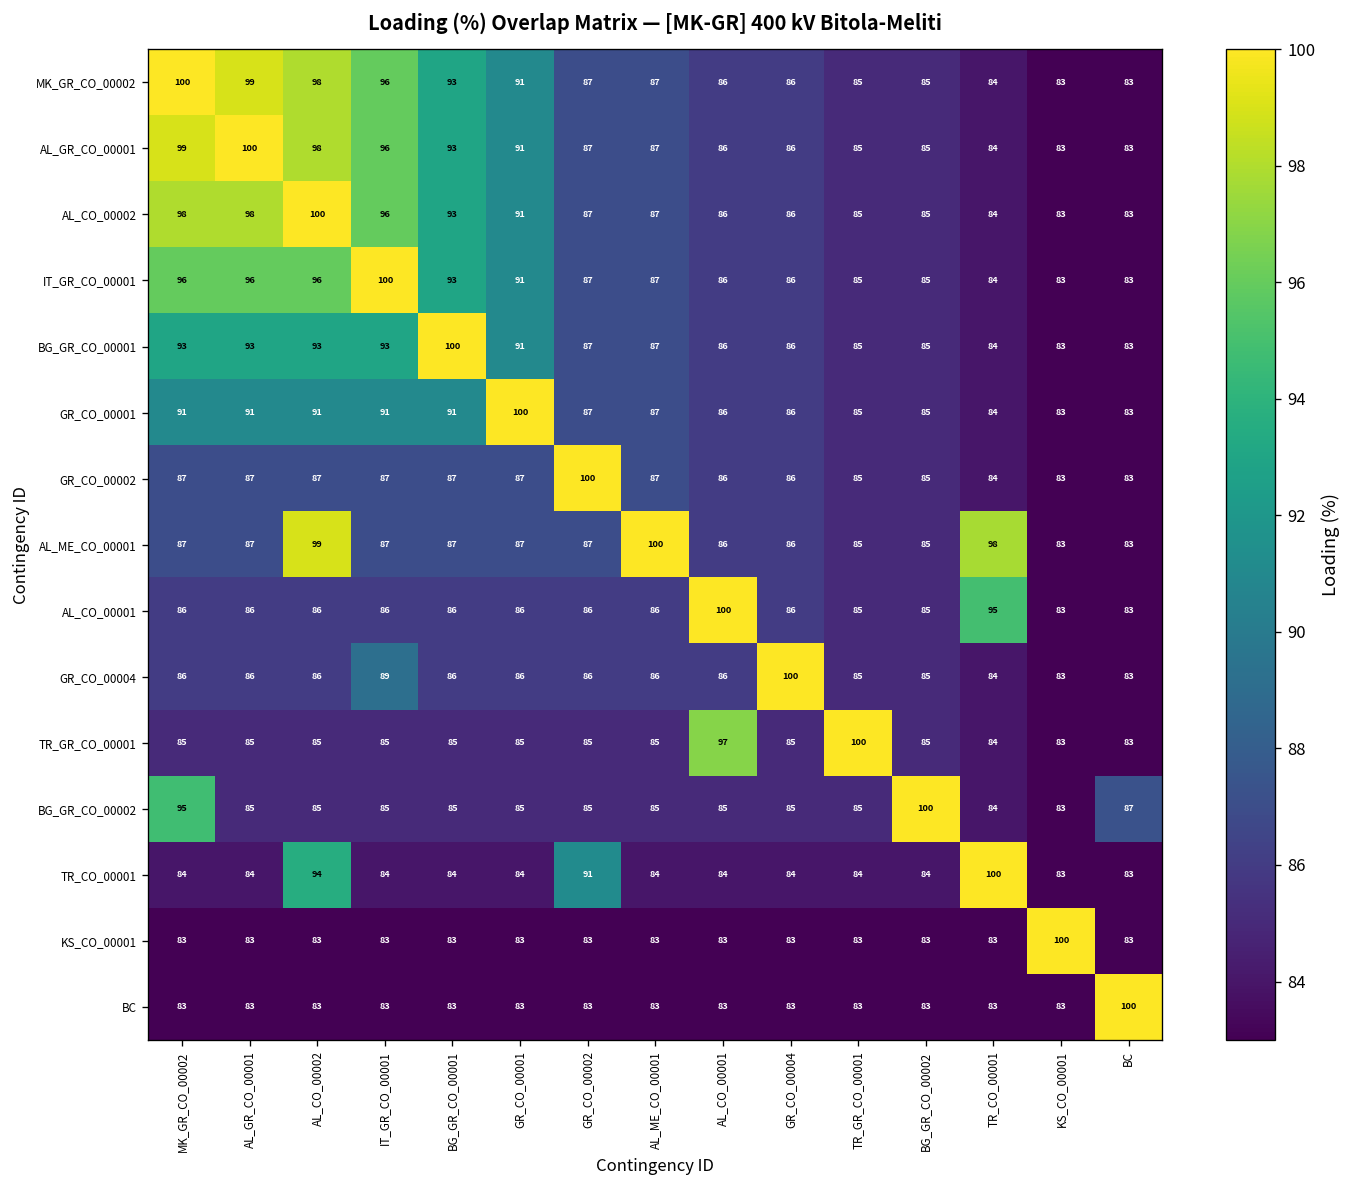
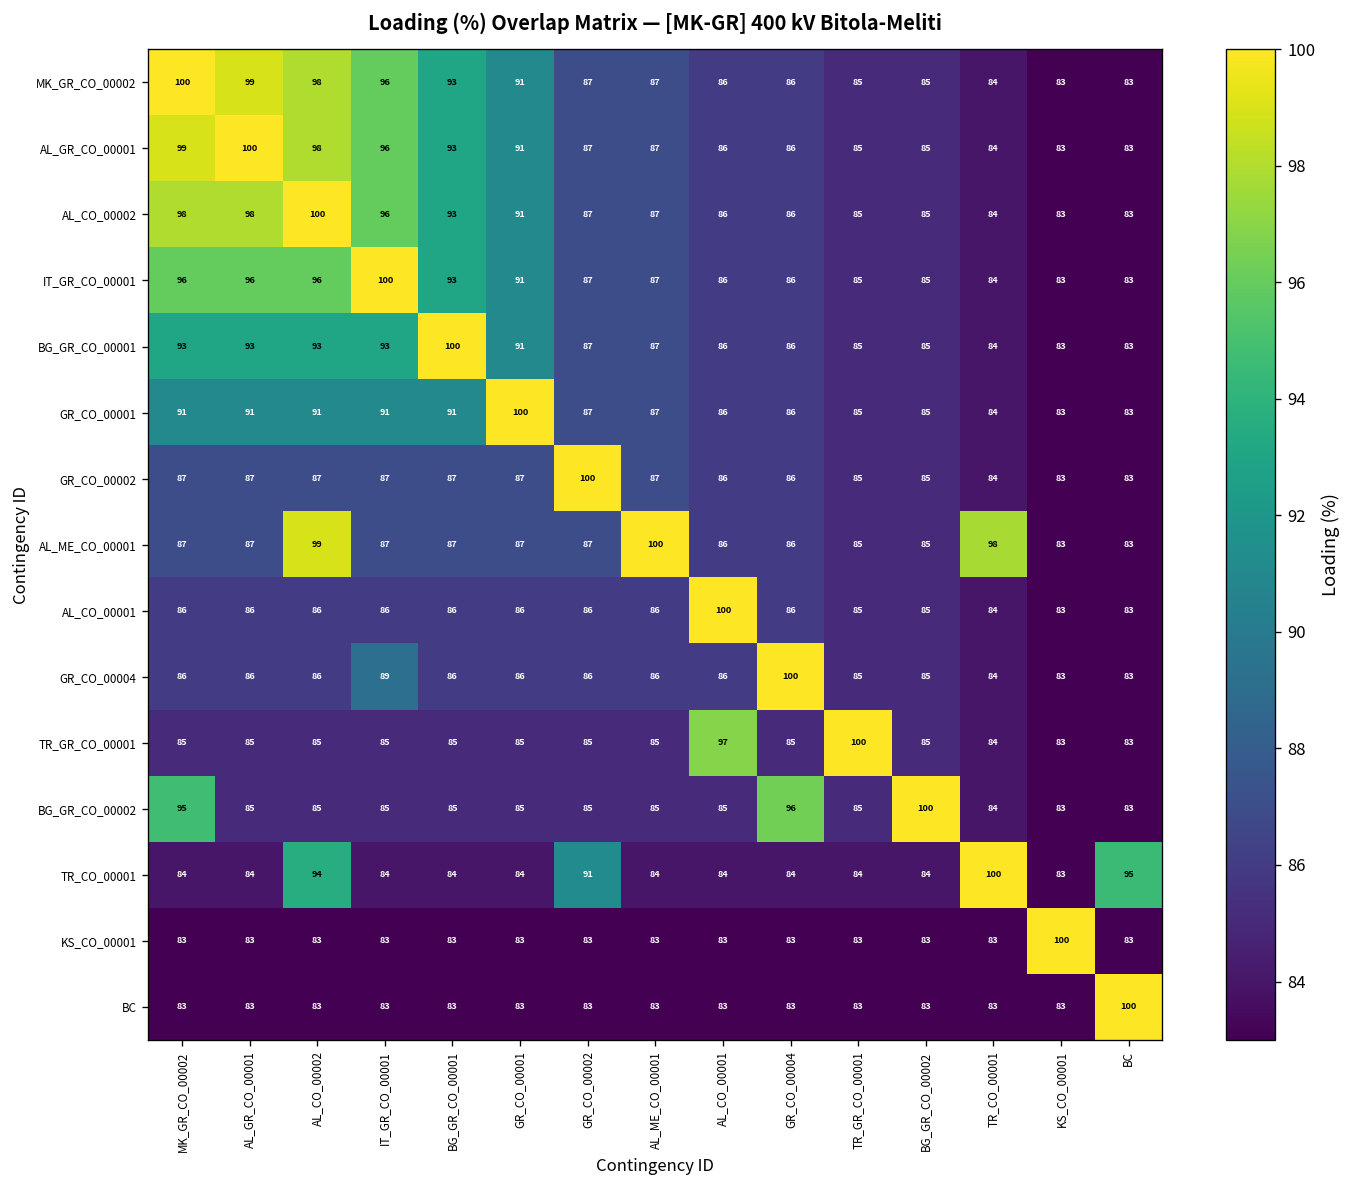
  {
    "AL_CO_00001": {
      "MK_GR_CO_00002": 86,
      "AL_GR_CO_00001": 86,
      "AL_CO_00002": 86,
      "IT_GR_CO_00001": 86,
      "BG_GR_CO_00001": 86,
      "GR_CO_00001": 86,
      "GR_CO_00002": 86,
      "AL_ME_CO_00001": 86,
      "AL_CO_00001": 100,
      "GR_CO_00004": 86,
      "TR_GR_CO_00001": 85,
      "BG_GR_CO_00002": 85,
-     "TR_CO_00001": 95,
+     "TR_CO_00001": 84,
      "KS_CO_00001": 83,
      "BC": 83
    },
    "BG_GR_CO_00002": {
      "MK_GR_CO_00002": 95,
      "AL_GR_CO_00001": 85,
      "AL_CO_00002": 85,
      "IT_GR_CO_00001": 85,
      "BG_GR_CO_00001": 85,
      "GR_CO_00001": 85,
      "GR_CO_00002": 85,
      "AL_ME_CO_00001": 85,
      "AL_CO_00001": 85,
-     "GR_CO_00004": 85,
+     "GR_CO_00004": 96,
      "TR_GR_CO_00001": 85,
      "BG_GR_CO_00002": 100,
      "TR_CO_00001": 84,
      "KS_CO_00001": 83,
-     "BC": 87
+     "BC": 83
    },
    "TR_CO_00001": {
      "MK_GR_CO_00002": 84,
      "AL_GR_CO_00001": 84,
      "AL_CO_00002": 94,
      "IT_GR_CO_00001": 84,
      "BG_GR_CO_00001": 84,
      "GR_CO_00001": 84,
      "GR_CO_00002": 91,
      "AL_ME_CO_00001": 84,
      "AL_CO_00001": 84,
      "GR_CO_00004": 84,
      "TR_GR_CO_00001": 84,
      "BG_GR_CO_00002": 84,
      "TR_CO_00001": 100,
      "KS_CO_00001": 83,
-     "BC": 83
+     "BC": 95
    }
  }
